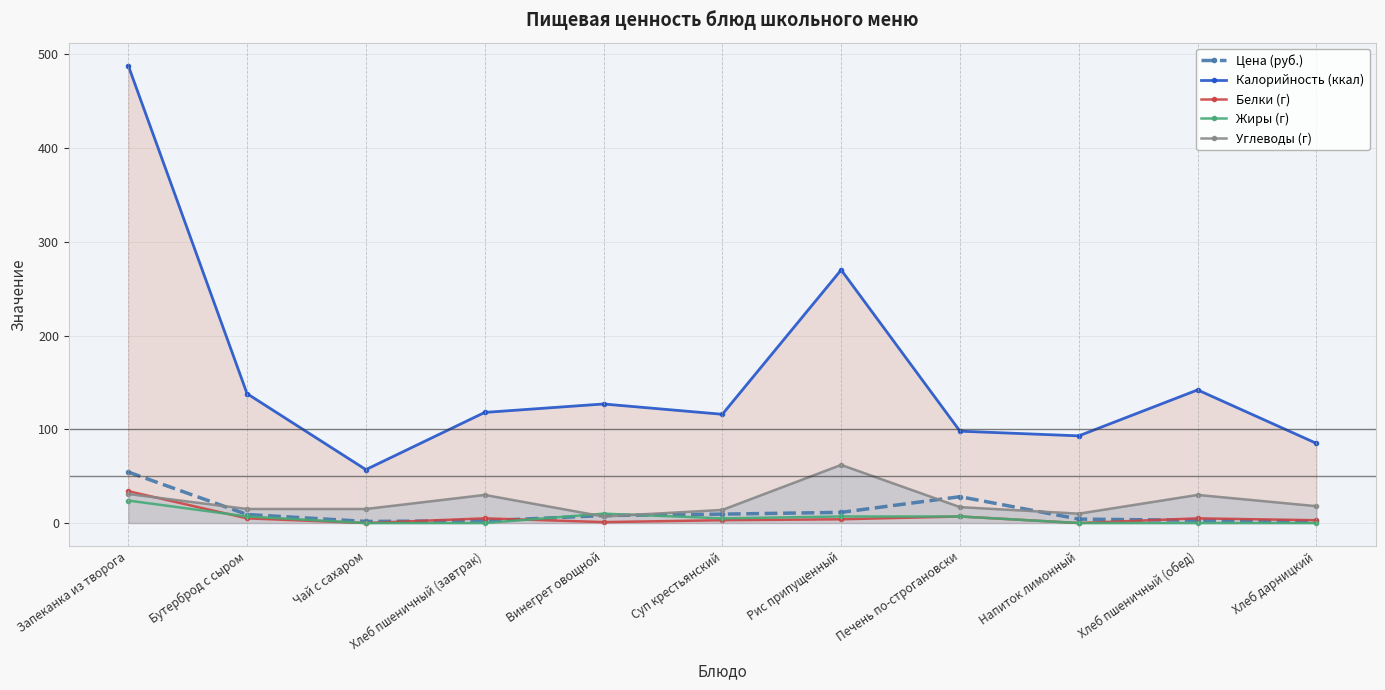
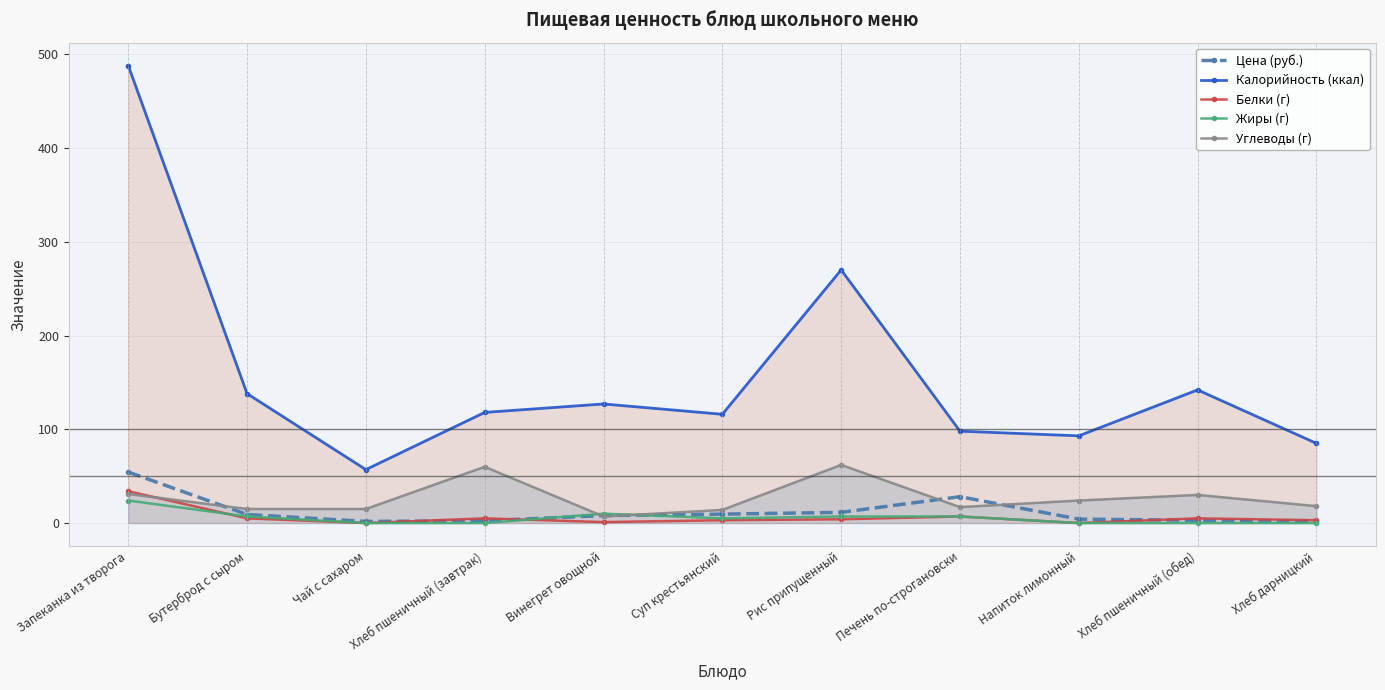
  {
    "Белки (г)": {
      "Запеканка из творога": 30,
      "Винегрет овощной": 0,
      "Рис припущенный": 0
    },
    "Жиры (г)": {
      "Запеканка из творога": 20,
      "Рис припущенный": 10,
      "Хлеб пшеничный (обед)": 0
    },
    "Углеводы (г)": {
      "Запеканка из творога": 30,
      "Бутерброд с сыром": 20,
      "Чай с сахаром": 20,
-     "Хлеб пшеничный (завтрак)": 30,
+     "Хлеб пшеничный (завтрак)": 60,
      "Суп крестьянский": 10,
      "Рис припущенный": 60,
      "Печень по-строгановски": 20,
-     "Напиток лимонный": 10,
+     "Напиток лимонный": 20,
      "Хлеб пшеничный (обед)": 30,
      "Хлеб дарницкий": 20
    }
  }
